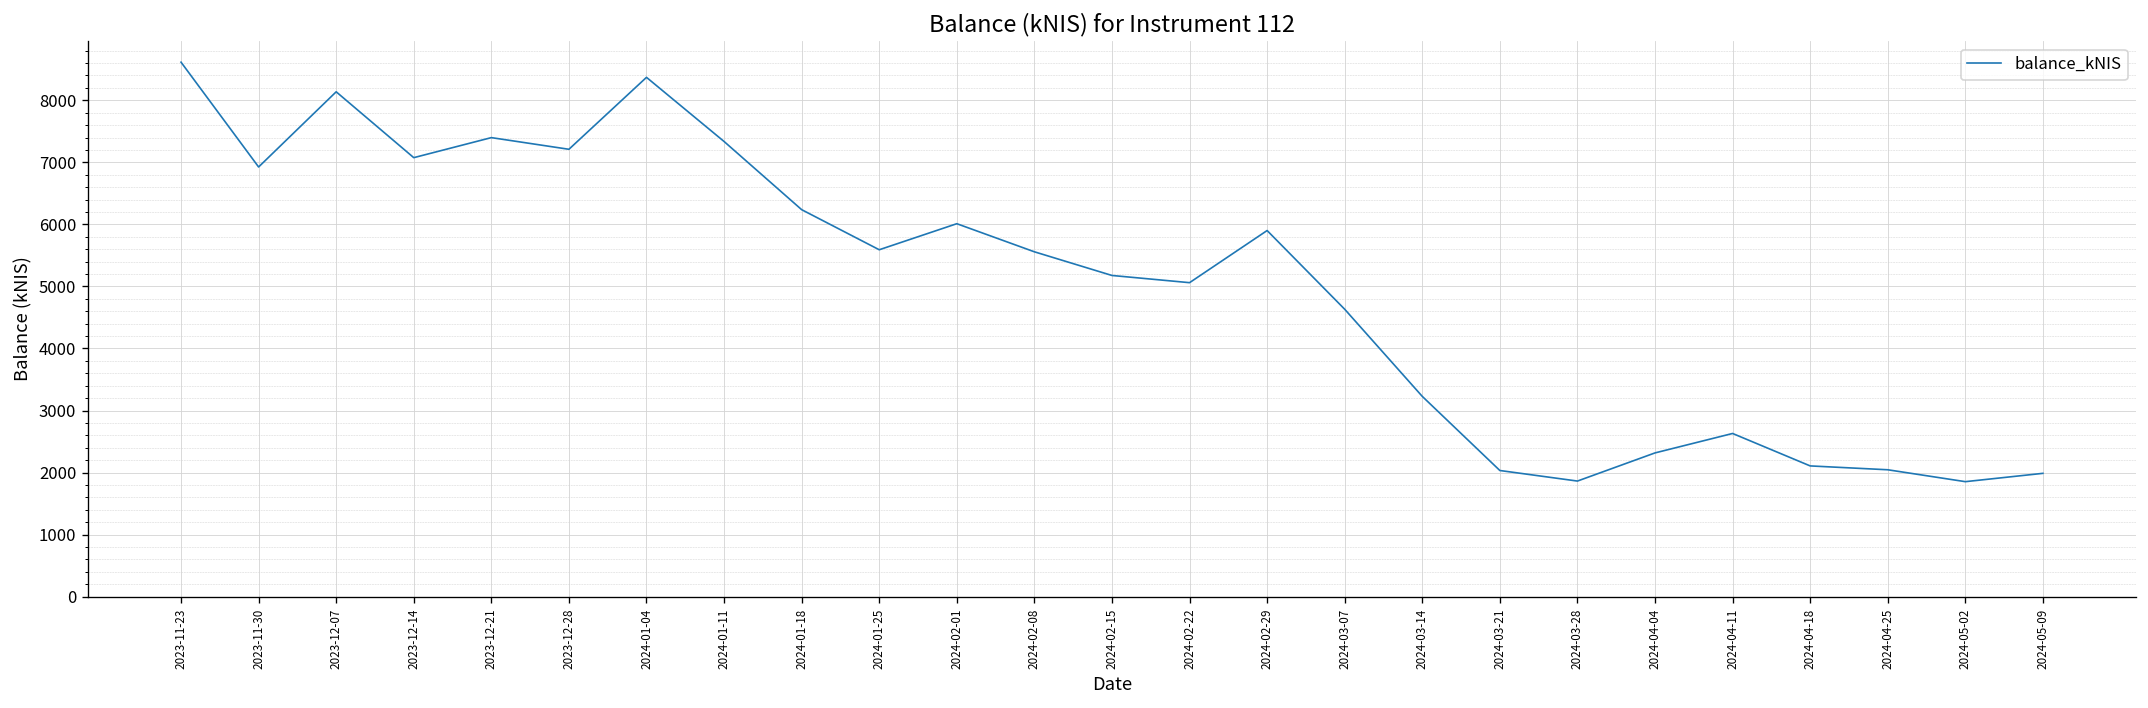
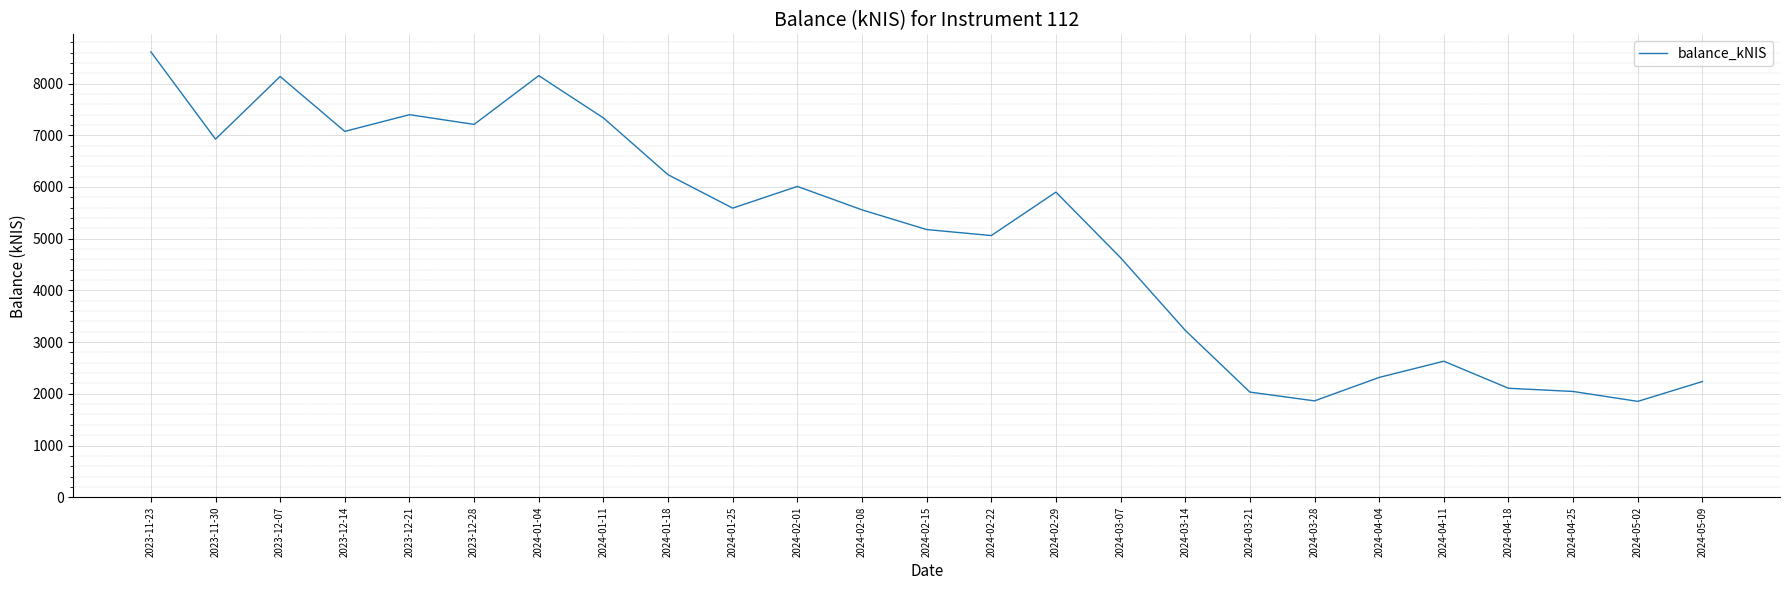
  {
    "2023-11-23": 8600,
    "2023-11-30": 6900,
    "2023-12-07": 8100,
    "2023-12-14": 7100,
    "2023-12-21": 7400,
    "2023-12-28": 7200,
-   "2024-01-04": 8400,
+   "2024-01-04": 8200,
    "2024-01-11": 7300,
    "2024-01-18": 6200,
    "2024-01-25": 5600,
    "2024-02-01": 6000,
    "2024-02-08": 5600,
    "2024-02-15": 5200,
    "2024-02-22": 5100,
    "2024-02-29": 5900,
    "2024-03-07": 4600,
    "2024-03-14": 3200,
    "2024-03-21": 2000,
    "2024-03-28": 1900,
    "2024-04-04": 2300,
    "2024-04-11": 2600,
    "2024-04-18": 2100,
    "2024-04-25": 2000,
    "2024-05-02": 1900,
-   "2024-05-09": 2000
+   "2024-05-09": 2200
  }
